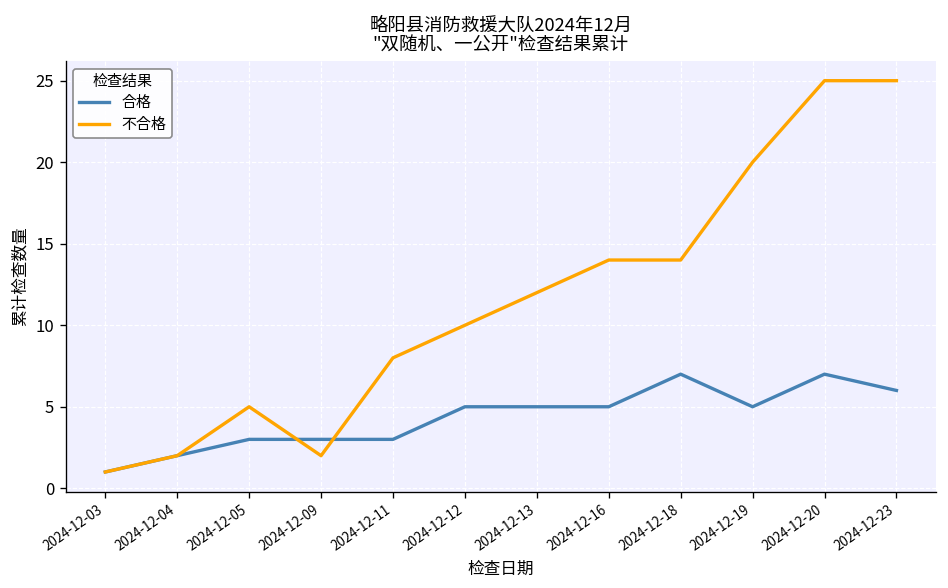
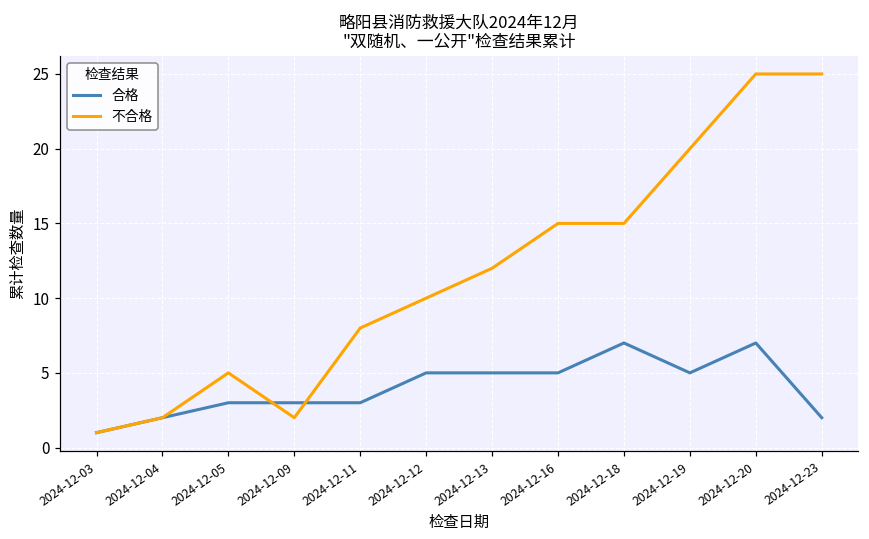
  {
    "合格": {
      "2024-12-05": 3,
      "2024-12-09": 3,
      "2024-12-11": 3,
      "2024-12-12": 5,
      "2024-12-13": 5,
      "2024-12-16": 5,
      "2024-12-18": 7,
      "2024-12-19": 5,
      "2024-12-20": 7,
-     "2024-12-23": 6
+     "2024-12-23": 2
    },
    "不合格": {
      "2024-12-05": 5,
      "2024-12-09": 2,
      "2024-12-11": 8,
      "2024-12-12": 10,
      "2024-12-13": 12,
-     "2024-12-16": 14,
-     "2024-12-18": 14,
+     "2024-12-16": 15,
+     "2024-12-18": 15,
      "2024-12-19": 20,
      "2024-12-20": 25,
      "2024-12-23": 25
    }
  }
